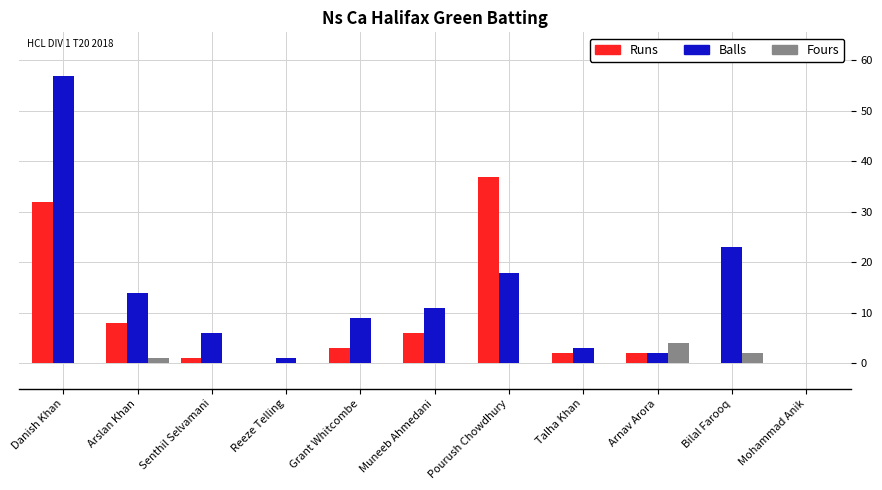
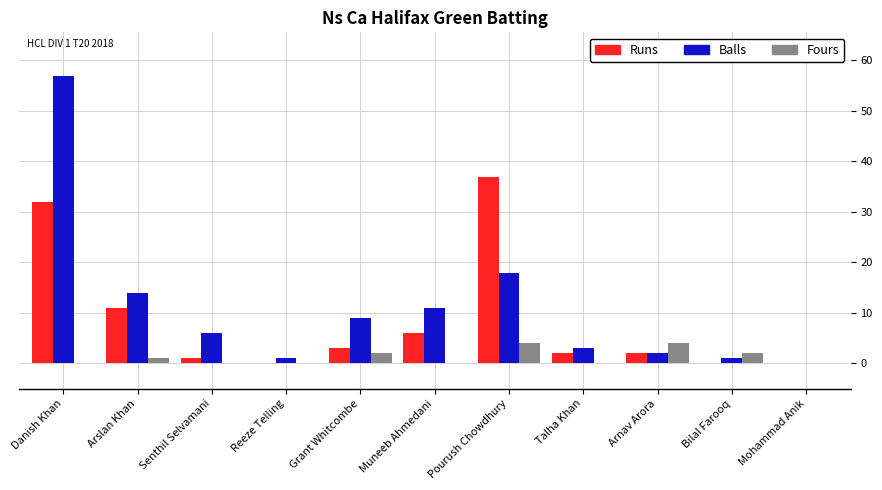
  {
    "Runs": {
      "Danish Khan": 32,
-     "Arslan Khan": 8,
+     "Arslan Khan": 11,
      "Senthil Selvamani": 1,
      "Reeze Telling": 0,
      "Grant Whitcombe": 3,
      "Muneeb Ahmedani": 6,
      "Pourush Chowdhury": 37,
      "Talha Khan": 2,
      "Arnav Arora": 2,
      "Bilal Farooq": 0,
      "Mohammad Anik": 0
    },
    "Balls": {
      "Danish Khan": 57,
      "Arslan Khan": 14,
      "Senthil Selvamani": 6,
      "Reeze Telling": 1,
      "Grant Whitcombe": 9,
      "Muneeb Ahmedani": 11,
      "Pourush Chowdhury": 18,
      "Talha Khan": 3,
      "Arnav Arora": 2,
-     "Bilal Farooq": 23,
+     "Bilal Farooq": 1,
      "Mohammad Anik": 0
    },
    "Fours": {
      "Danish Khan": 0,
      "Arslan Khan": 1,
      "Senthil Selvamani": 0,
      "Reeze Telling": 0,
-     "Grant Whitcombe": 0,
+     "Grant Whitcombe": 2,
      "Muneeb Ahmedani": 0,
-     "Pourush Chowdhury": 0,
+     "Pourush Chowdhury": 4,
      "Talha Khan": 0,
      "Arnav Arora": 4,
      "Bilal Farooq": 2,
      "Mohammad Anik": 0
    }
  }
